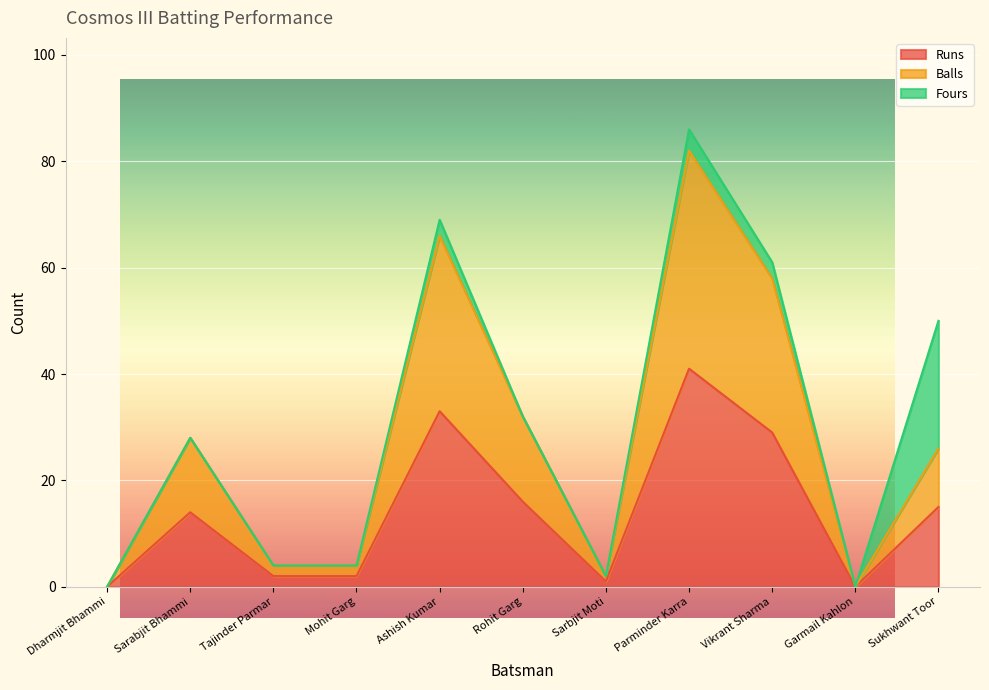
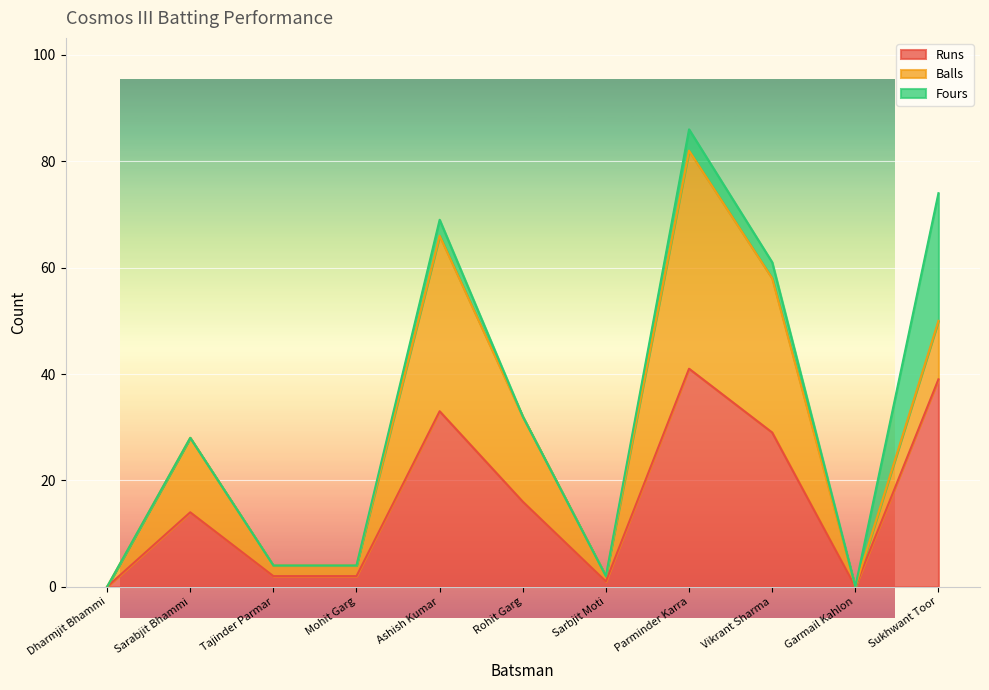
  {
    "Runs": {
-     "Sukhwant Toor": 15
+     "Sukhwant Toor": 39
    },
    "Balls": {
      "Sukhwant Toor": 11
    },
    "Fours": {
      "Sukhwant Toor": 24
    }
  }
